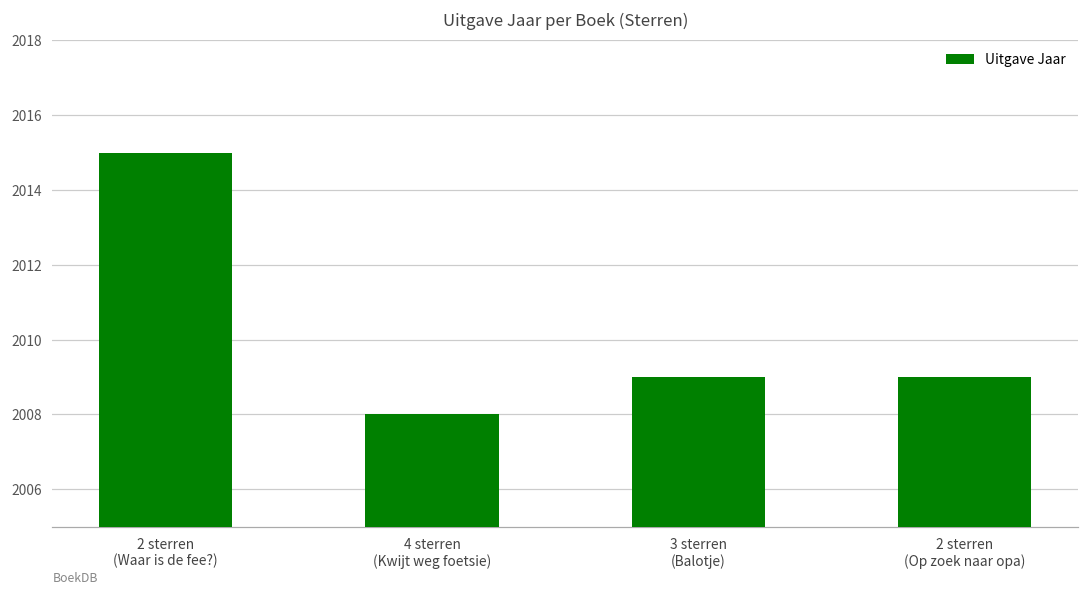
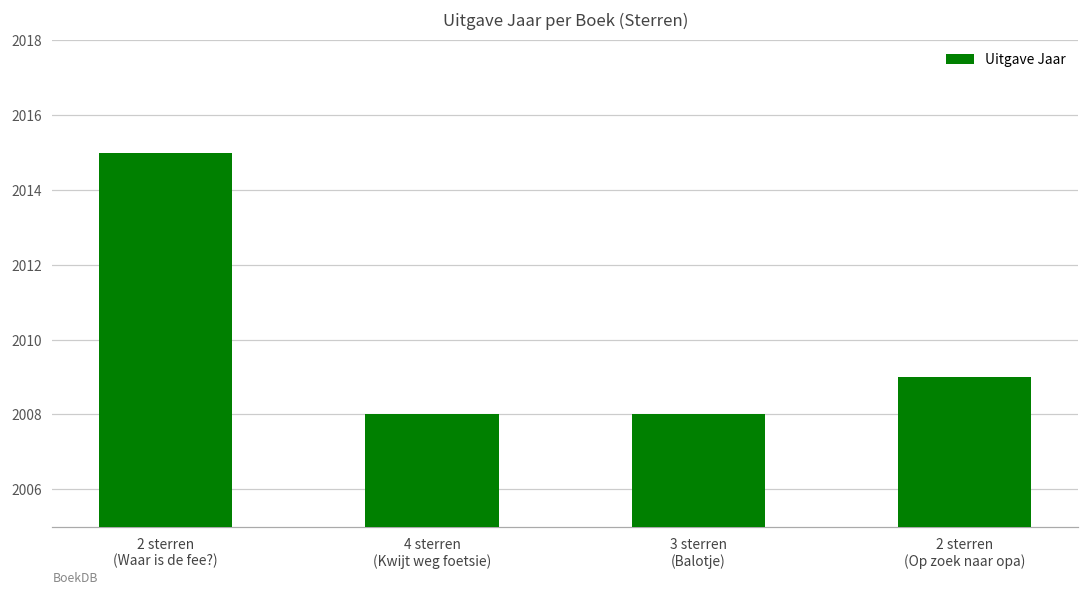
  {
    "2 sterren (Waar is de fee?)": 2015,
    "4 sterren (Kwijt weg foetsie)": 2008,
-   "3 sterren (Balotje)": 2009,
+   "3 sterren (Balotje)": 2008,
    "2 sterren (Op zoek naar opa)": 2009
  }
